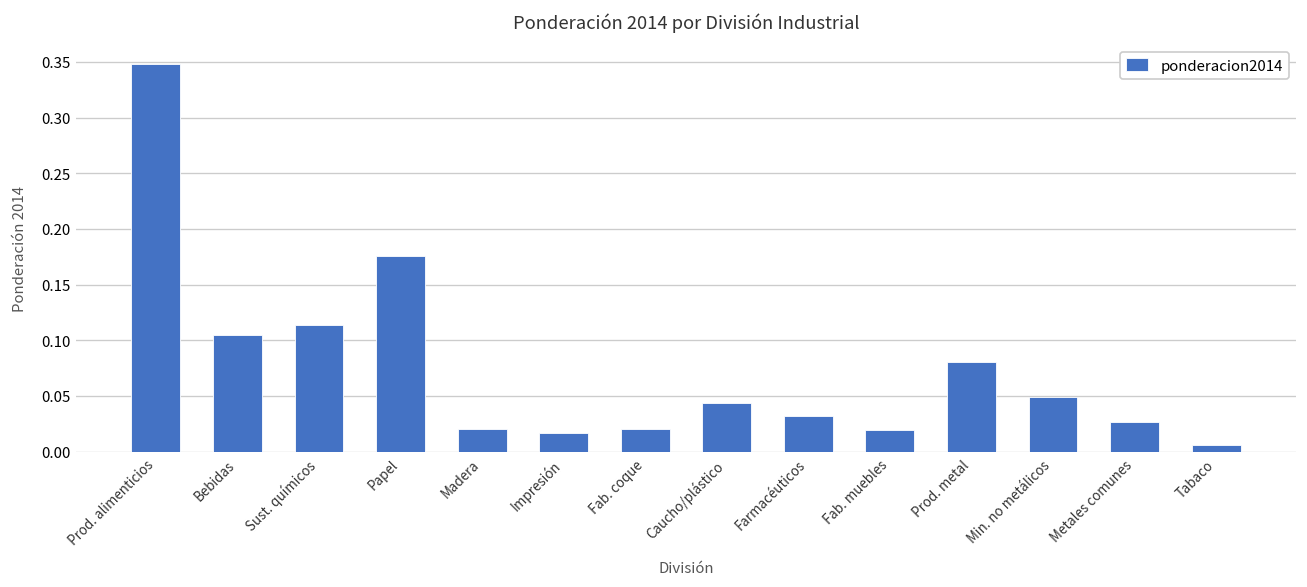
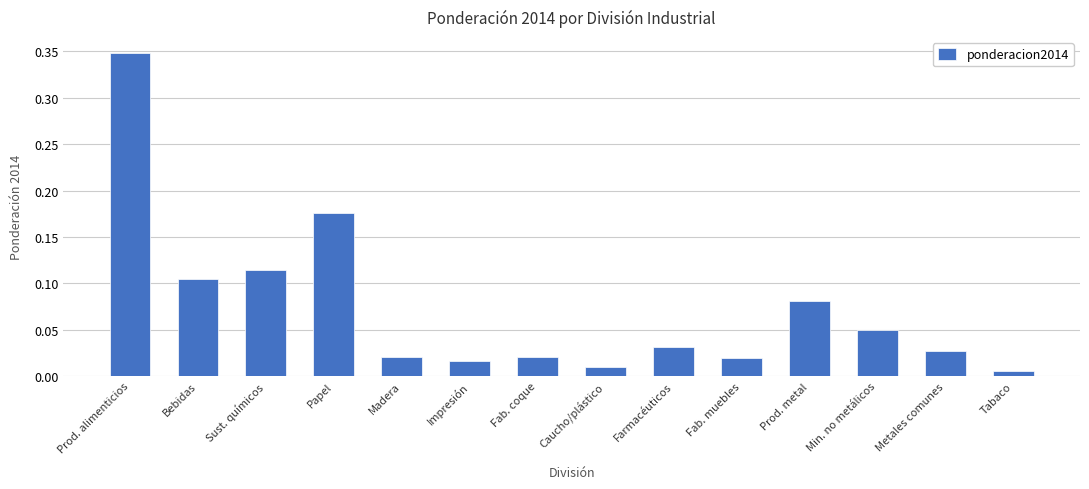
  {
    "Prod. alimenticios": 0.35,
    "Bebidas": 0.10,
    "Sust. químicos": 0.11,
    "Papel": 0.18,
    "Madera": 0.02,
    "Impresión": 0.02,
    "Fab. coque": 0.02,
-   "Caucho/plástico": 0.04,
+   "Caucho/plástico": 0.01,
    "Farmacéuticos": 0.03,
    "Fab. muebles": 0.02,
    "Prod. metal": 0.08,
    "Min. no metálicos": 0.05,
    "Metales comunes": 0.03,
    "Tabaco": 0.01
  }
